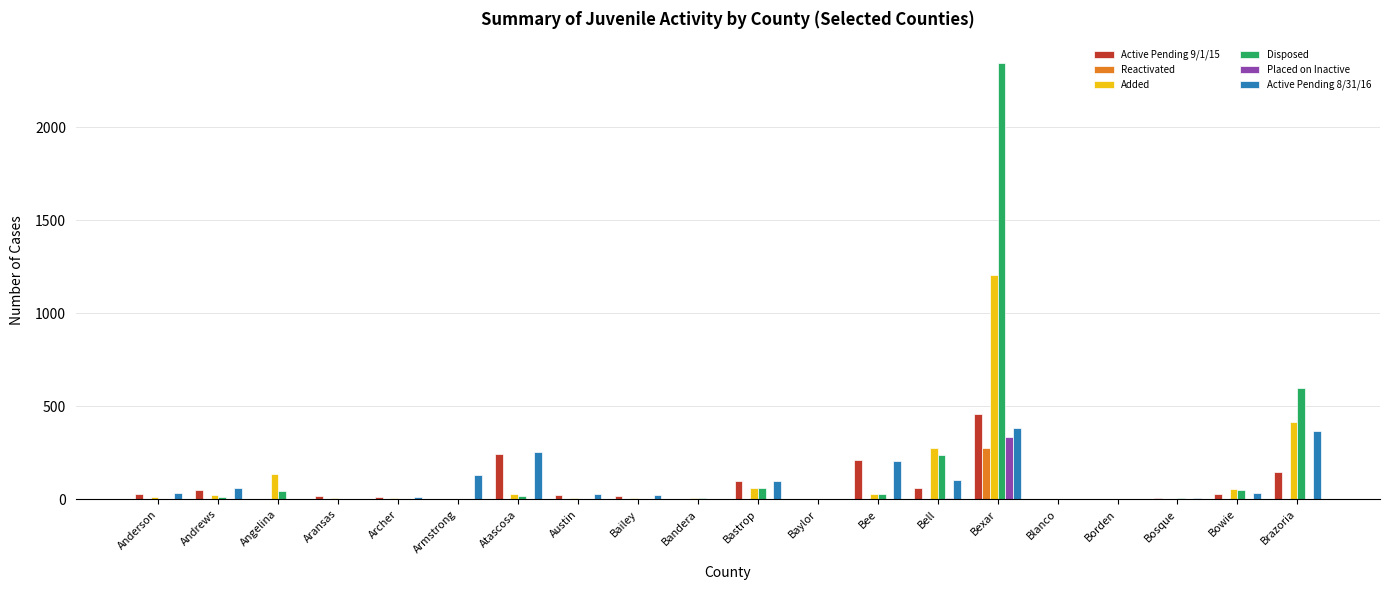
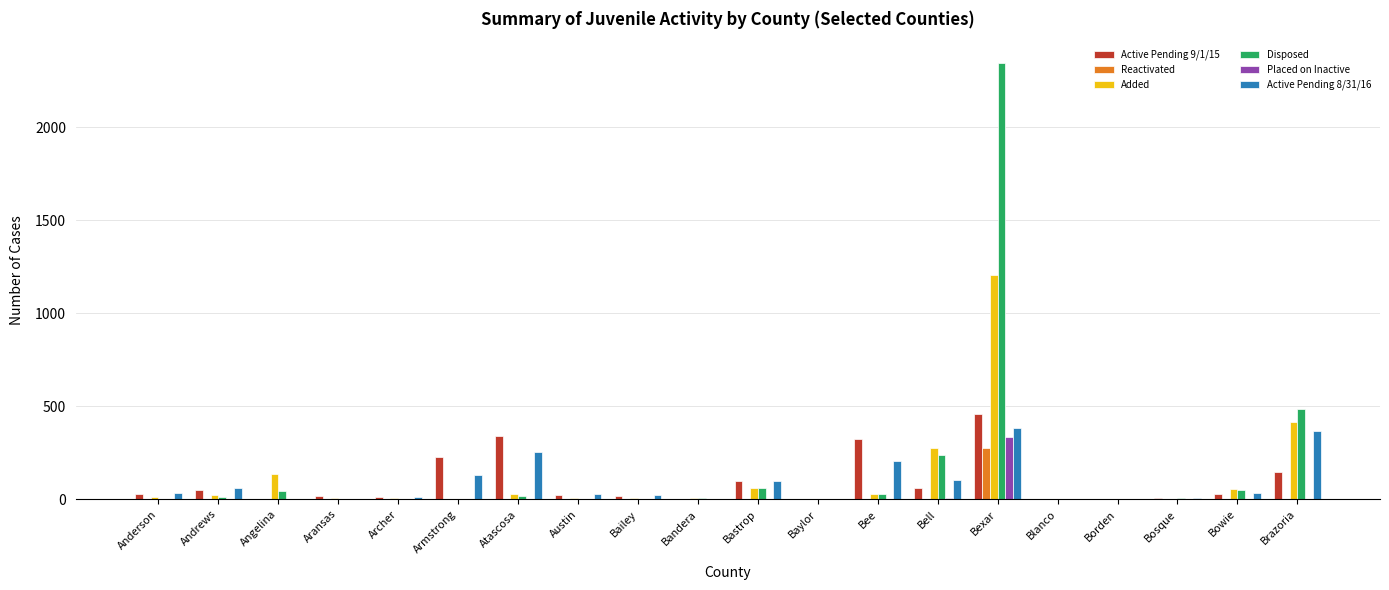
  {
    "Active Pending 9/1/15": {
      "Anderson": 30,
      "Andrews": 50,
      "Aransas": 20,
-     "Armstrong": 0,
-     "Atascosa": 240,
+     "Armstrong": 230,
+     "Atascosa": 340,
      "Austin": 30,
      "Bailey": 20,
      "Bastrop": 100,
      "Baylor": 0,
-     "Bee": 210,
+     "Bee": 320,
      "Bell": 60,
      "Bexar": 460,
      "Borden": 0,
      "Bowie": 30,
      "Brazoria": 140
    },
    "Reactivated": {
      "Anderson": 0,
      "Andrews": 0,
      "Angelina": 0,
      "Aransas": 0,
      "Archer": 0,
      "Armstrong": 0,
      "Atascosa": 0,
      "Austin": 0,
      "Bandera": 0,
      "Bastrop": 0,
      "Baylor": 0,
      "Bee": 0,
      "Bexar": 270,
      "Blanco": 0,
      "Borden": 0,
      "Bosque": 0,
      "Bowie": 0,
      "Brazoria": 0
    },
    "Added": {
      "Andrews": 30,
      "Angelina": 140,
      "Armstrong": 0,
      "Atascosa": 30,
      "Bastrop": 60,
      "Baylor": 0,
      "Bee": 30,
      "Bell": 280,
      "Bexar": 1210,
      "Borden": 0,
      "Bowie": 60,
      "Brazoria": 410
    },
    "Disposed": {
      "Andrews": 10,
      "Angelina": 40,
      "Armstrong": 0,
      "Atascosa": 20,
      "Bastrop": 60,
      "Baylor": 0,
      "Bee": 30,
      "Bell": 240,
      "Bexar": 2340,
      "Borden": 0,
      "Bowie": 50,
-     "Brazoria": 600
+     "Brazoria": 490
    },
    "Placed on Inactive": {
      "Anderson": 0,
      "Andrews": 0,
      "Angelina": 0,
      "Aransas": 0,
      "Archer": 0,
      "Armstrong": 0,
      "Atascosa": 0,
      "Austin": 0,
      "Bandera": 0,
      "Bastrop": 0,
      "Baylor": 0,
      "Bee": 0,
      "Bexar": 340,
      "Blanco": 0,
      "Borden": 0,
      "Bosque": 0,
      "Bowie": 0,
      "Brazoria": 0
    },
    "Active Pending 8/31/16": {
      "Anderson": 40,
      "Andrews": 60,
      "Archer": 20,
      "Armstrong": 130,
      "Atascosa": 260,
      "Austin": 30,
      "Bailey": 20,
      "Bastrop": 100,
      "Baylor": 0,
      "Bee": 210,
      "Bell": 100,
      "Bexar": 380,
      "Borden": 0,
      "Bowie": 30,
      "Brazoria": 370
    }
  }
